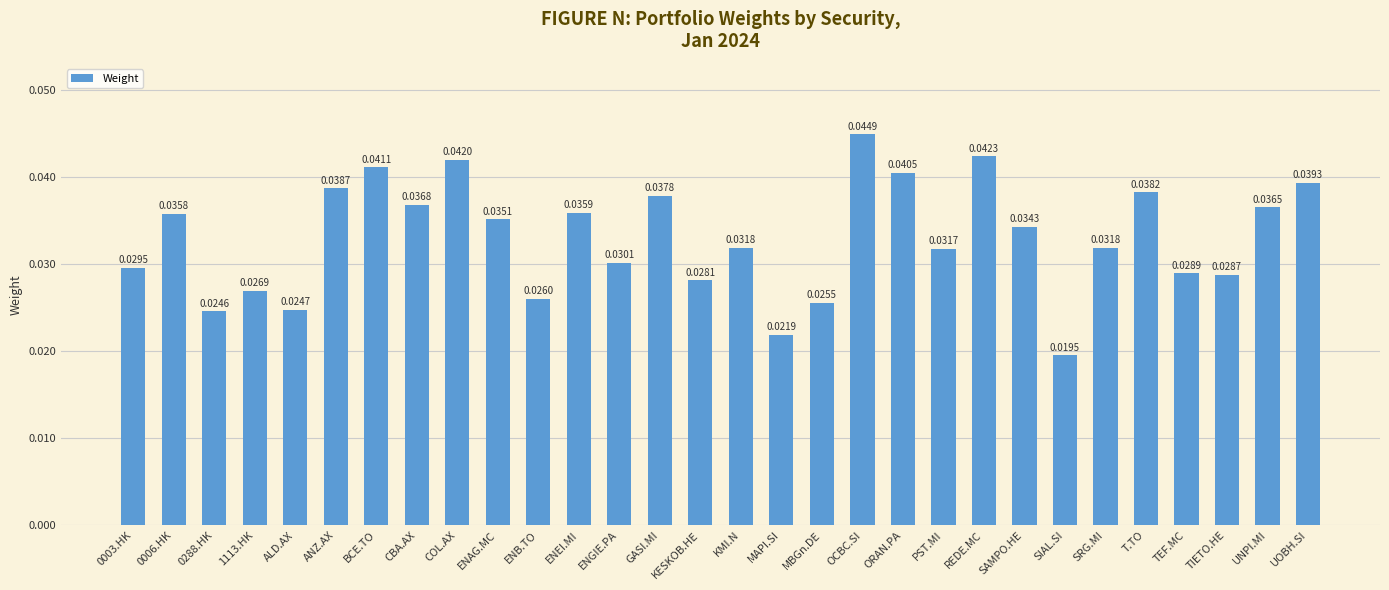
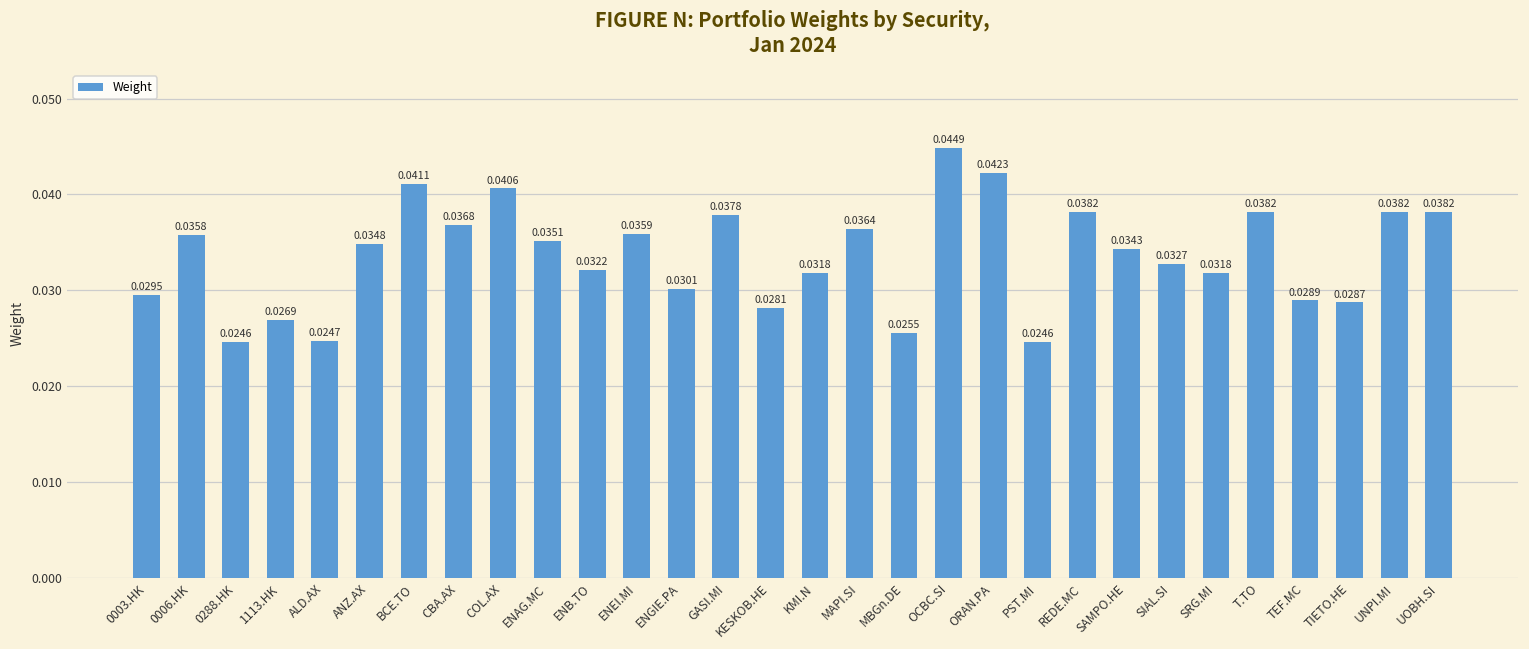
  {
    "0003.HK": 0.0295,
    "0006.HK": 0.0358,
    "0288.HK": 0.0246,
    "1113.HK": 0.0269,
    "ALD.AX": 0.0247,
-   "ANZ.AX": 0.0387,
+   "ANZ.AX": 0.0348,
    "BCE.TO": 0.0411,
    "CBA.AX": 0.0368,
-   "COL.AX": 0.0420,
+   "COL.AX": 0.0406,
    "ENAG.MC": 0.0351,
-   "ENB.TO": 0.0260,
+   "ENB.TO": 0.0322,
    "ENEI.MI": 0.0359,
    "ENGIE.PA": 0.0301,
    "GASI.MI": 0.0378,
    "KESKOB.HE": 0.0281,
    "KMI.N": 0.0318,
-   "MAPI.SI": 0.0219,
+   "MAPI.SI": 0.0364,
    "MBGn.DE": 0.0255,
    "OCBC.SI": 0.0449,
-   "ORAN.PA": 0.0405,
-   "PST.MI": 0.0317,
-   "REDE.MC": 0.0423,
+   "ORAN.PA": 0.0423,
+   "PST.MI": 0.0246,
+   "REDE.MC": 0.0382,
    "SAMPO.HE": 0.0343,
-   "SIAL.SI": 0.0195,
+   "SIAL.SI": 0.0327,
    "SRG.MI": 0.0318,
    "T.TO": 0.0382,
    "TEF.MC": 0.0289,
    "TIETO.HE": 0.0287,
-   "UNPI.MI": 0.0365,
-   "UOBH.SI": 0.0393
+   "UNPI.MI": 0.0382,
+   "UOBH.SI": 0.0382
  }
